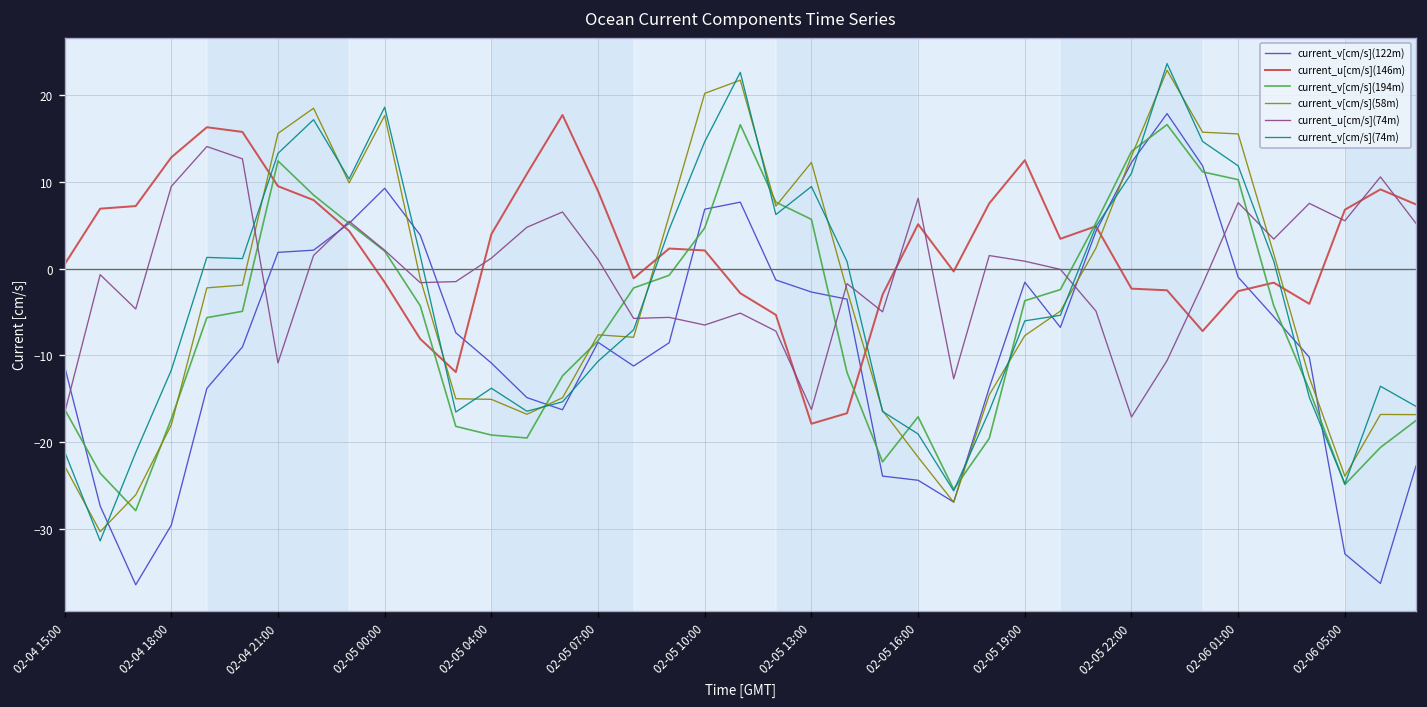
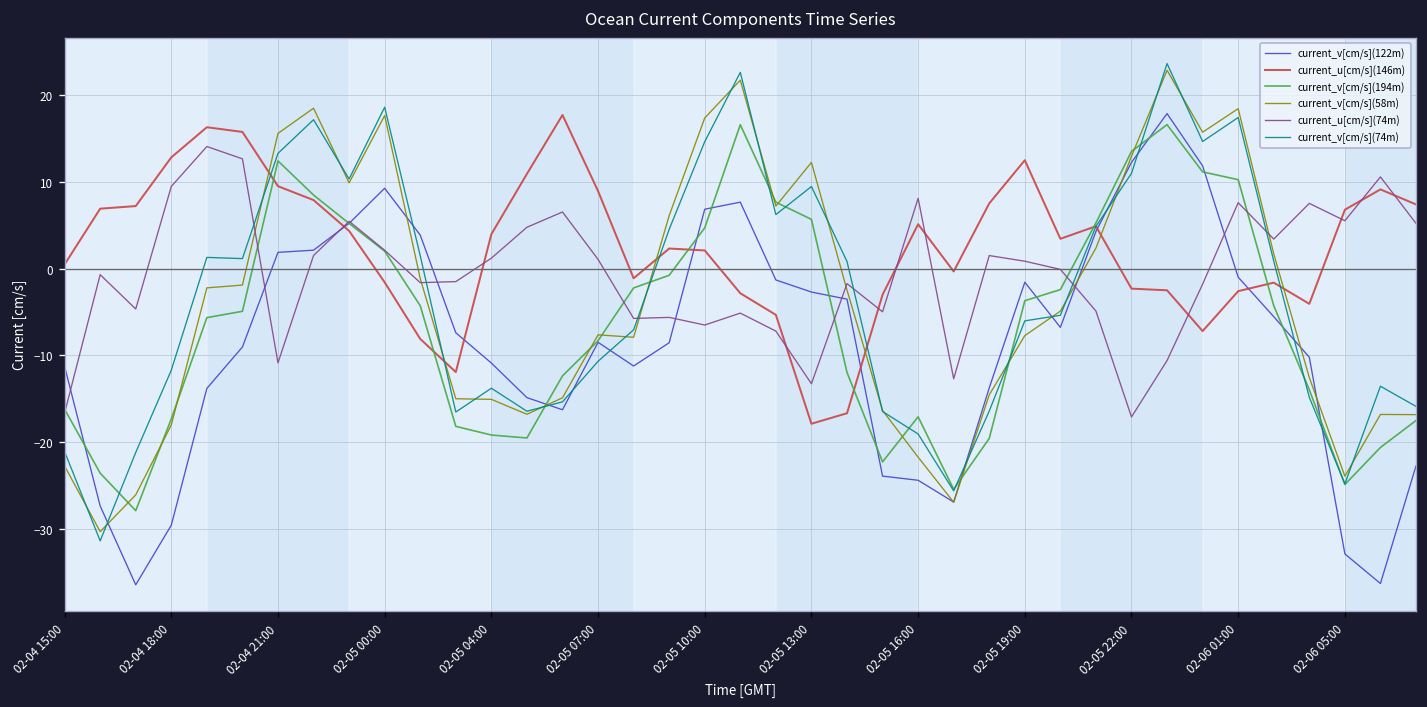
  {
    "current_v[cm/s](122m)": {
      "02-04 15:00": -11,
      "02-04 18:00": -30,
      "02-04 21:00": 2,
      "02-05 00:00": 9,
      "02-05 04:00": -11,
      "02-05 10:00": 7,
      "02-05 13:00": -3,
      "02-05 16:00": -24,
      "02-05 19:00": -2,
      "02-05 22:00": 12,
      "02-06 01:00": -1,
      "02-06 05:00": -33
    },
    "current_u[cm/s](146m)": {
      "02-04 15:00": 0,
      "02-04 18:00": 13,
      "02-04 21:00": 9,
      "02-05 00:00": -2,
      "02-05 04:00": 4,
      "02-05 07:00": 9,
      "02-05 10:00": 2,
      "02-05 13:00": -18,
      "02-05 16:00": 5,
      "02-05 19:00": 12,
      "02-05 22:00": -2,
      "02-06 01:00": -3,
      "02-06 05:00": 7
    },
    "current_v[cm/s](194m)": {
      "02-04 15:00": -16,
      "02-04 18:00": -17,
      "02-04 21:00": 12,
      "02-05 04:00": -19,
      "02-05 10:00": 5,
      "02-05 13:00": 6,
      "02-05 16:00": -17,
      "02-05 19:00": -4,
      "02-05 22:00": 14,
      "02-06 01:00": 10
    },
    "current_v[cm/s](58m)": {
      "02-04 15:00": -23,
      "02-04 18:00": -18,
      "02-04 21:00": 16,
      "02-05 00:00": 18,
      "02-05 04:00": -15,
      "02-05 07:00": -8,
-     "02-05 10:00": 20,
+     "02-05 10:00": 17,
      "02-05 13:00": 12,
      "02-05 16:00": -22,
      "02-05 19:00": -8,
      "02-05 22:00": 13,
-     "02-06 01:00": 16,
+     "02-06 01:00": 18,
      "02-06 05:00": -24
    },
    "current_u[cm/s](74m)": {
      "02-04 15:00": -17,
      "02-04 18:00": 9,
      "02-04 21:00": -11,
      "02-05 04:00": 1,
      "02-05 07:00": 1,
      "02-05 10:00": -7,
-     "02-05 13:00": -16,
+     "02-05 13:00": -13,
      "02-05 16:00": 8,
      "02-05 19:00": 1,
      "02-05 22:00": -17,
      "02-06 01:00": 8,
      "02-06 05:00": 6
    },
    "current_v[cm/s](74m)": {
      "02-04 15:00": -21,
      "02-04 18:00": -12,
      "02-04 21:00": 13,
      "02-05 00:00": 19,
      "02-05 04:00": -14,
      "02-05 07:00": -11,
      "02-05 10:00": 15,
      "02-05 13:00": 9,
      "02-05 16:00": -19,
      "02-05 19:00": -6,
      "02-05 22:00": 11,
-     "02-06 01:00": 12
+     "02-06 01:00": 17
    }
  }
